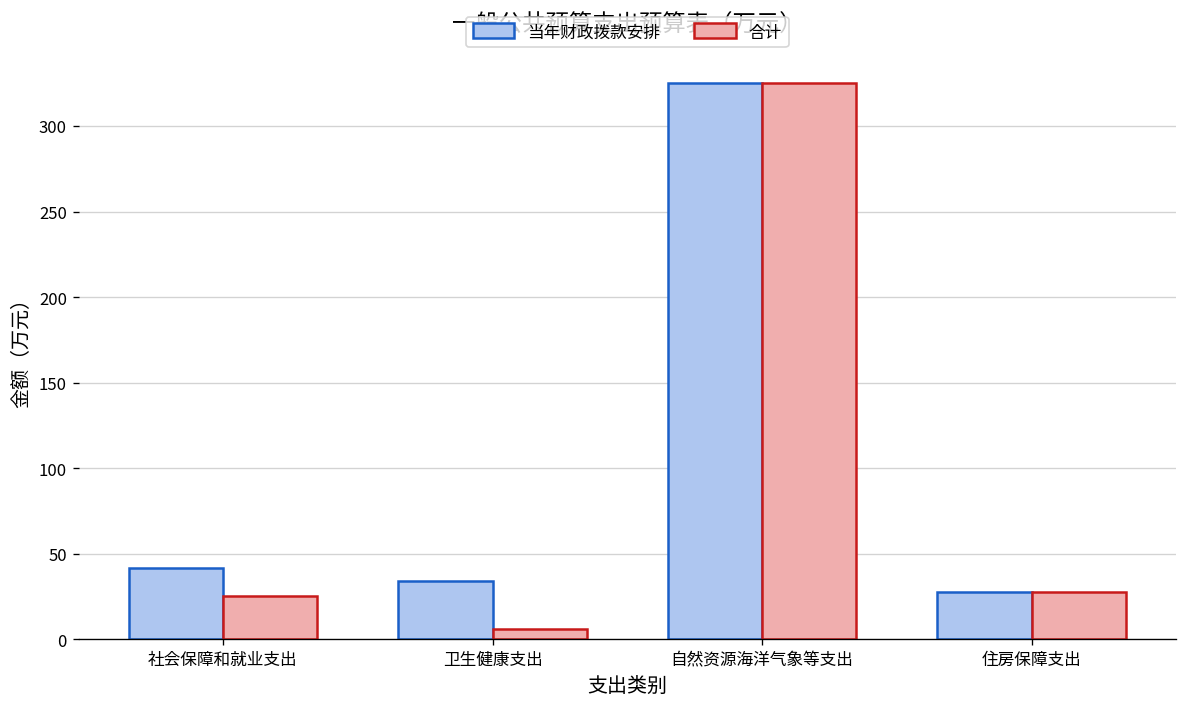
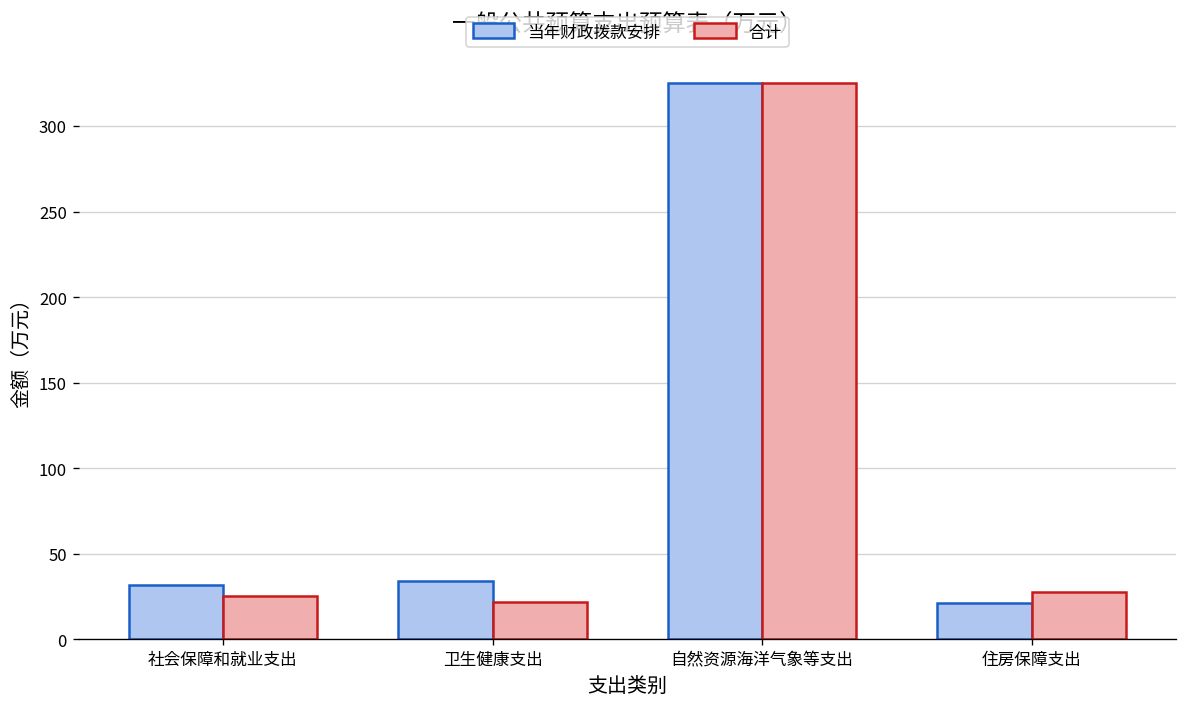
  {
    "当年财政拨款安排": {
-     "社会保障和就业支出": 42,
+     "社会保障和就业支出": 32,
      "卫生健康支出": 34,
      "自然资源海洋气象等支出": 325,
-     "住房保障支出": 28
+     "住房保障支出": 21
    },
    "合计": {
      "社会保障和就业支出": 25,
-     "卫生健康支出": 6,
+     "卫生健康支出": 22,
      "自然资源海洋气象等支出": 325,
      "住房保障支出": 28
    }
  }
